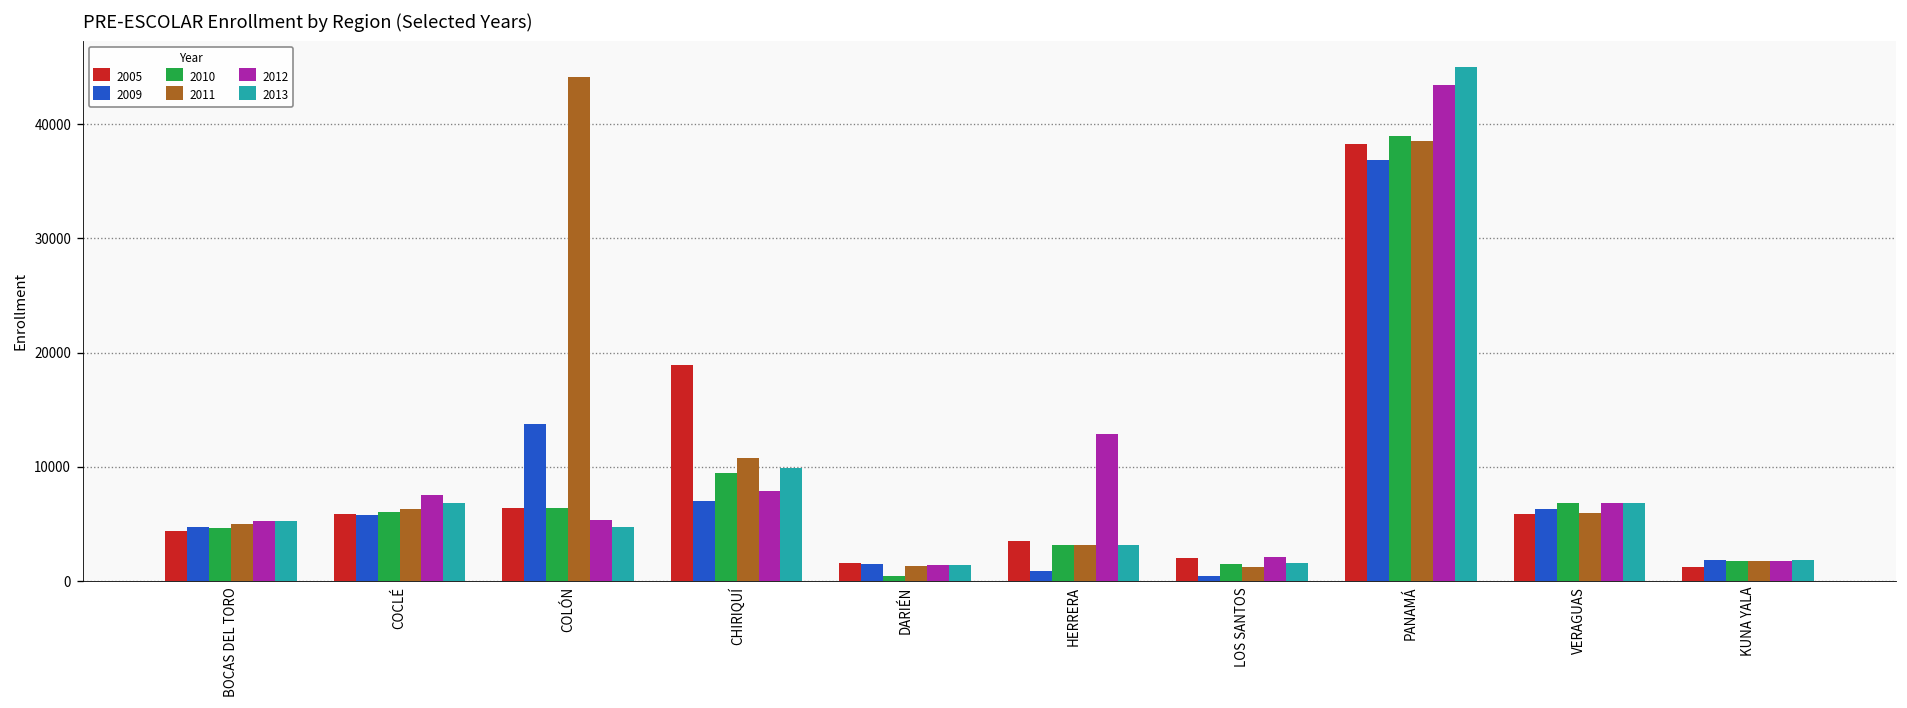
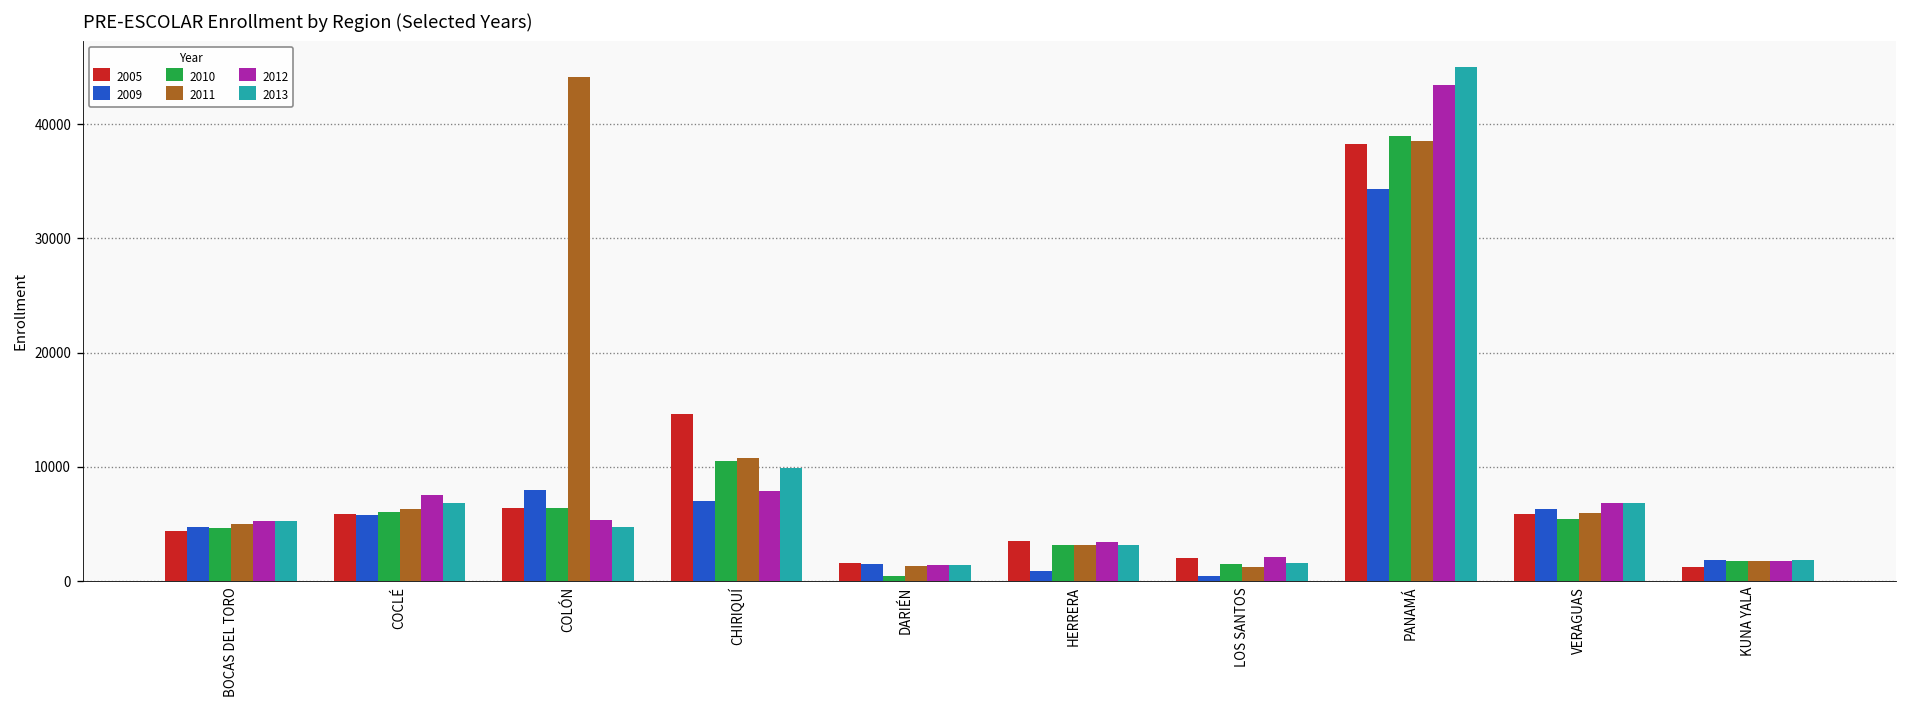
  {
    "2005": {
      "BOCAS DEL TORO": 4000,
      "COCLÉ": 6000,
      "COLÓN": 6000,
-     "CHIRIQUÍ": 19000,
+     "CHIRIQUÍ": 15000,
      "DARIÉN": 2000,
      "HERRERA": 3000,
      "LOS SANTOS": 2000,
      "PANAMÁ": 38000,
      "VERAGUAS": 6000,
      "KUNA YALA": 1000
    },
    "2009": {
      "BOCAS DEL TORO": 5000,
      "COCLÉ": 6000,
-     "COLÓN": 14000,
+     "COLÓN": 8000,
      "CHIRIQUÍ": 7000,
      "DARIÉN": 2000,
      "HERRERA": 1000,
      "LOS SANTOS": 0,
-     "PANAMÁ": 37000,
+     "PANAMÁ": 34000,
      "VERAGUAS": 6000,
      "KUNA YALA": 2000
    },
    "2010": {
      "BOCAS DEL TORO": 5000,
      "COCLÉ": 6000,
      "COLÓN": 6000,
-     "CHIRIQUÍ": 9000,
+     "CHIRIQUÍ": 11000,
      "DARIÉN": 0,
      "HERRERA": 3000,
      "LOS SANTOS": 2000,
      "PANAMÁ": 39000,
-     "VERAGUAS": 7000,
+     "VERAGUAS": 5000,
      "KUNA YALA": 2000
    },
    "2011": {
      "BOCAS DEL TORO": 5000,
      "COCLÉ": 6000,
      "COLÓN": 44000,
      "CHIRIQUÍ": 11000,
      "DARIÉN": 1000,
      "HERRERA": 3000,
      "LOS SANTOS": 1000,
      "PANAMÁ": 38000,
      "VERAGUAS": 6000,
      "KUNA YALA": 2000
    },
    "2012": {
      "BOCAS DEL TORO": 5000,
      "COCLÉ": 8000,
      "COLÓN": 5000,
      "CHIRIQUÍ": 8000,
      "DARIÉN": 1000,
-     "HERRERA": 13000,
+     "HERRERA": 3000,
      "LOS SANTOS": 2000,
      "PANAMÁ": 43000,
      "VERAGUAS": 7000,
      "KUNA YALA": 2000
    },
    "2013": {
      "BOCAS DEL TORO": 5000,
      "COCLÉ": 7000,
      "COLÓN": 5000,
      "CHIRIQUÍ": 10000,
      "DARIÉN": 1000,
      "HERRERA": 3000,
      "LOS SANTOS": 2000,
      "PANAMÁ": 45000,
      "VERAGUAS": 7000,
      "KUNA YALA": 2000
    }
  }
